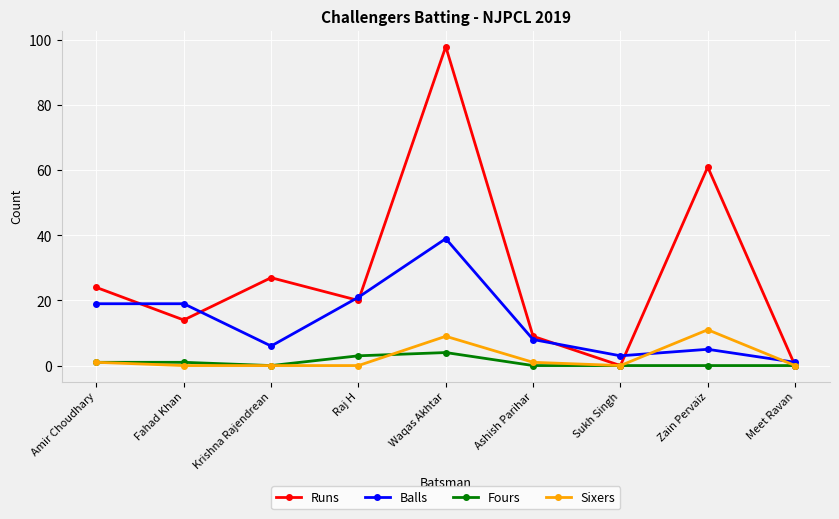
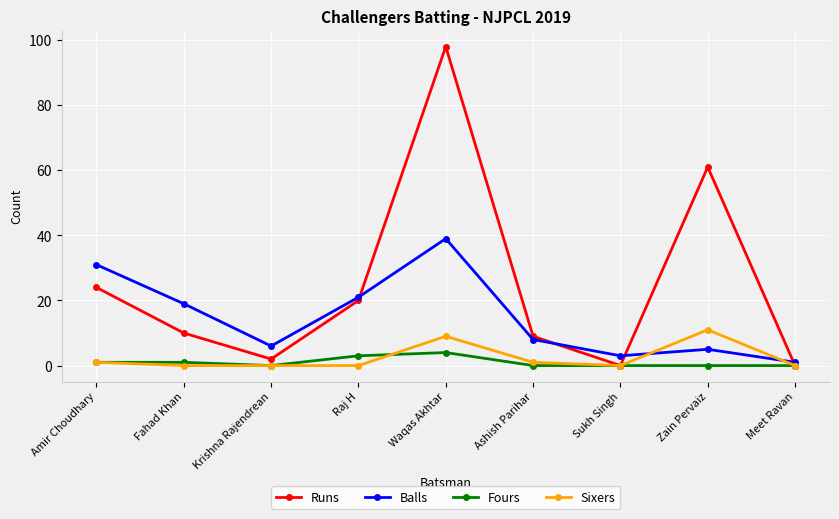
  {
    "Runs": {
      "Amir Choudhary": 24,
-     "Fahad Khan": 14,
-     "Krishna Rajendrean": 27,
+     "Fahad Khan": 10,
+     "Krishna Rajendrean": 2,
      "Raj H": 20,
      "Waqas Akhtar": 98,
      "Ashish Parihar": 9,
      "Zain Pervaiz": 61
    },
    "Balls": {
-     "Amir Choudhary": 19,
+     "Amir Choudhary": 31,
      "Fahad Khan": 19,
      "Krishna Rajendrean": 6,
      "Raj H": 21,
      "Waqas Akhtar": 39,
      "Ashish Parihar": 8,
      "Sukh Singh": 3,
      "Zain Pervaiz": 5,
      "Meet Ravan": 1
    },
    "Fours": {
      "Fahad Khan": 1,
      "Raj H": 3,
      "Waqas Akhtar": 4,
      "Ashish Parihar": 0,
      "Zain Pervaiz": 0
    },
    "Sixers": {
      "Fahad Khan": 0,
      "Raj H": 0,
      "Waqas Akhtar": 9,
      "Ashish Parihar": 1,
      "Zain Pervaiz": 11
    }
  }
